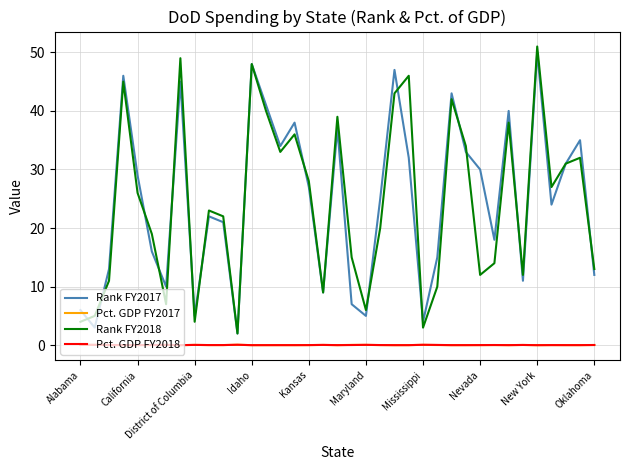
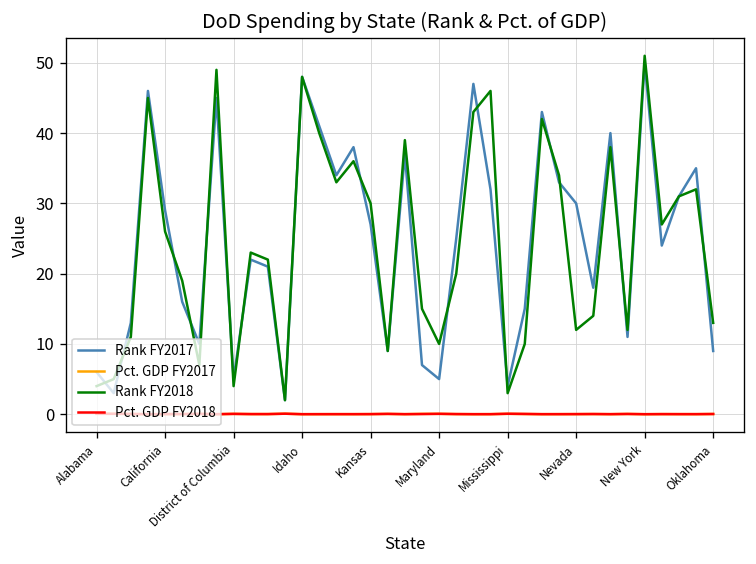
  {
    "Rank FY2017": {
      "California": 29,
      "District of Columbia": 5,
      "Kansas": 27,
      "Maryland": 5,
      "Mississippi": 4,
      "Nevada": 30,
      "New York": 50,
-     "Oklahoma": 12
+     "Oklahoma": 9
    },
    "Pct. GDP FY2018": {
      "District of Columbia": 0,
      "Idaho": 0,
      "Kansas": 0,
      "Maryland": 0,
      "Mississippi": 0,
      "Nevada": 0,
      "New York": 0,
      "Oklahoma": 0
    },
    "Rank FY2018": {
      "California": 26,
      "District of Columbia": 4,
-     "Kansas": 28,
-     "Maryland": 6,
+     "Kansas": 30,
+     "Maryland": 10,
      "Mississippi": 3,
      "Nevada": 12,
      "New York": 51,
      "Oklahoma": 13
    }
  }
